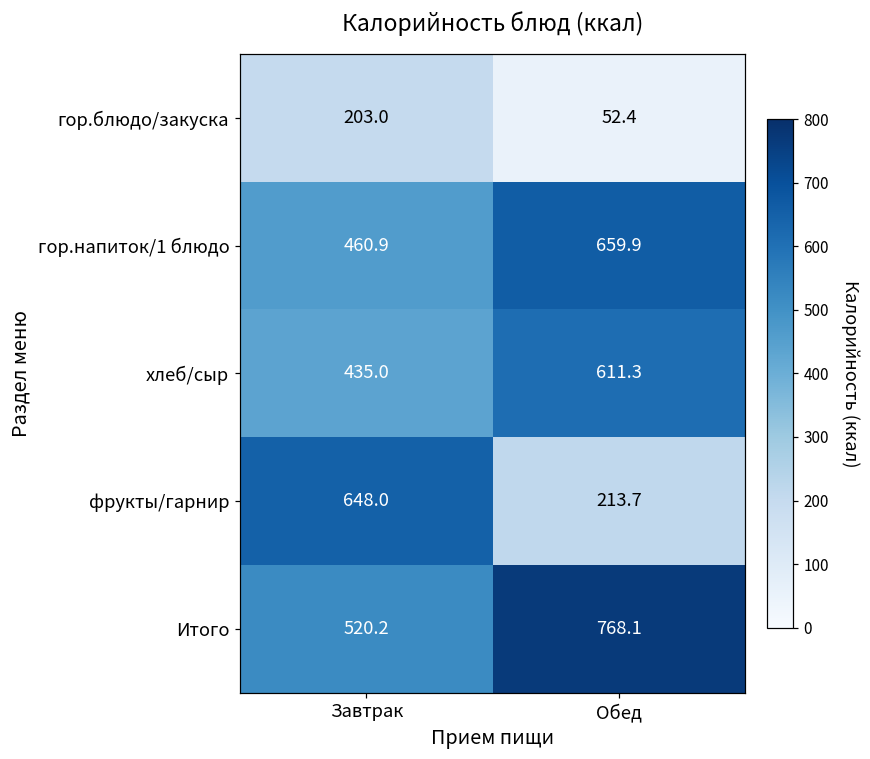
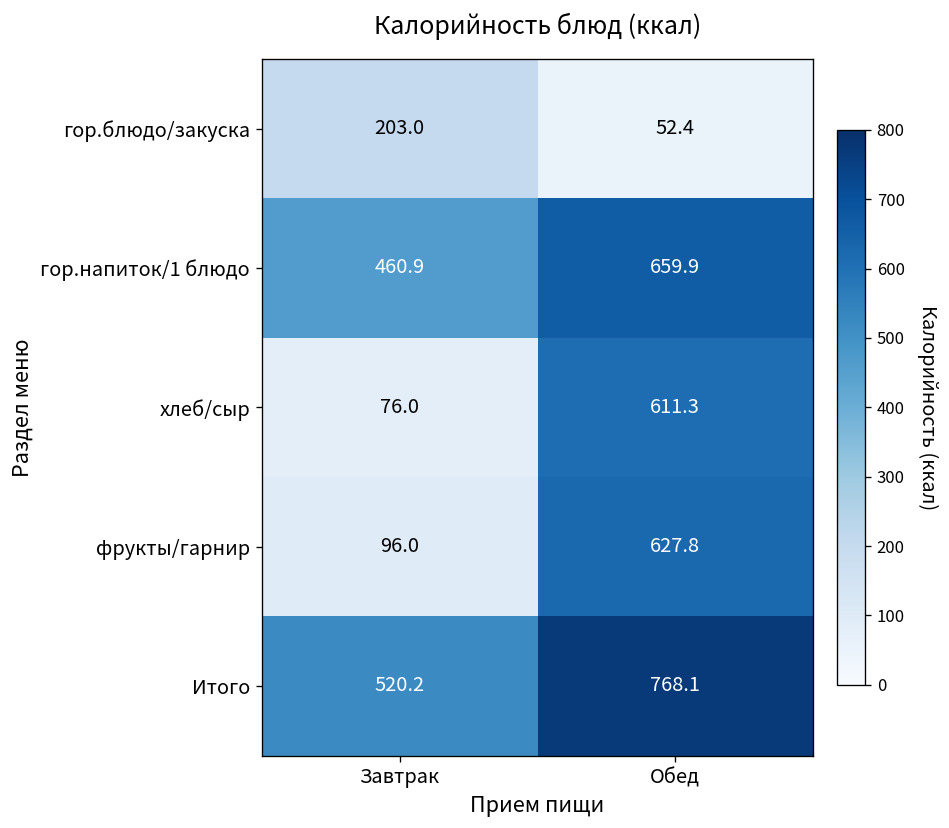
  {
    "гор.блюдо/закуска": {
      "Завтрак": 203.0,
      "Обед": 52.4
    },
    "гор.напиток/1 блюдо": {
      "Завтрак": 460.9,
      "Обед": 659.9
    },
    "хлеб/сыр": {
-     "Завтрак": 435.0,
+     "Завтрак": 76.0,
      "Обед": 611.3
    },
    "фрукты/гарнир": {
-     "Завтрак": 648.0,
-     "Обед": 213.7
+     "Завтрак": 96.0,
+     "Обед": 627.8
    },
    "Итого": {
      "Завтрак": 520.2,
      "Обед": 768.1
    }
  }
